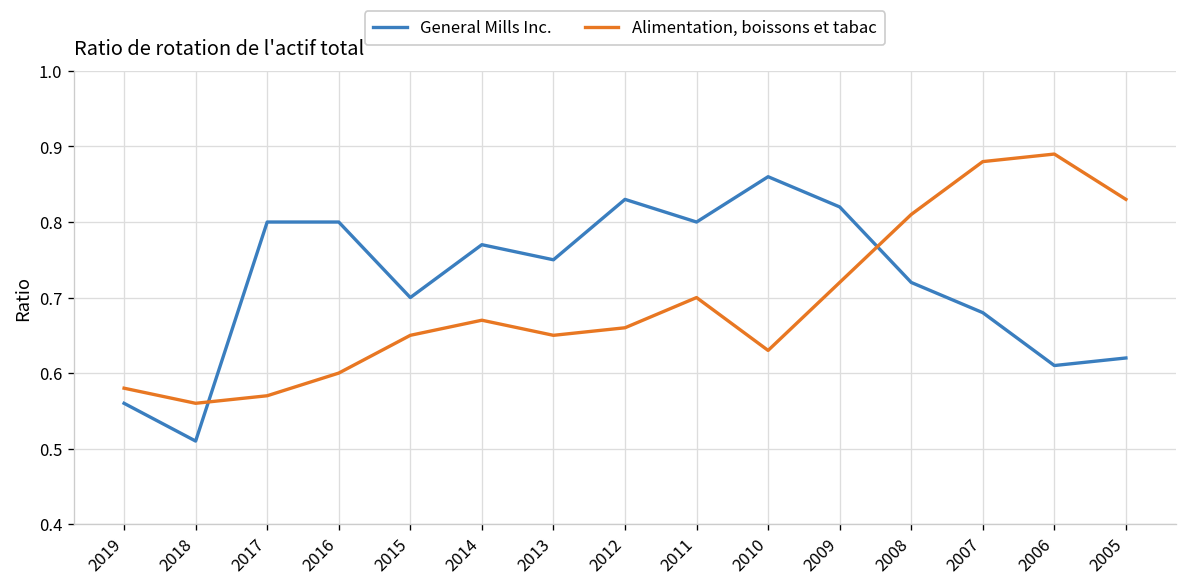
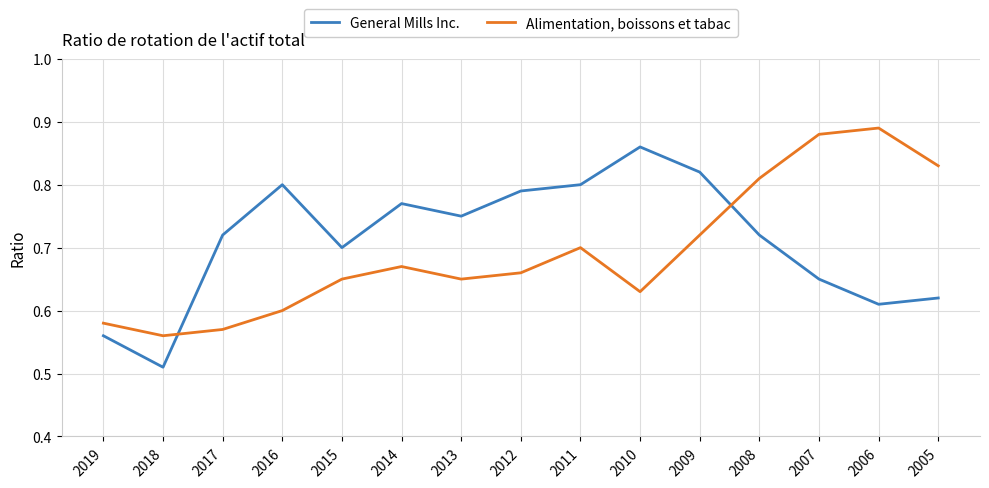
  {
    "General Mills Inc.": {
      "2019": 0.56,
      "2018": 0.51,
-     "2017": 0.80,
+     "2017": 0.72,
      "2016": 0.80,
      "2015": 0.70,
      "2014": 0.77,
      "2013": 0.75,
-     "2012": 0.83,
+     "2012": 0.79,
      "2011": 0.80,
      "2010": 0.86,
      "2009": 0.82,
      "2008": 0.72,
-     "2007": 0.68,
+     "2007": 0.65,
      "2006": 0.61,
      "2005": 0.62
    },
    "Alimentation, boissons et tabac": {
      "2019": 0.58,
      "2018": 0.56,
      "2017": 0.57,
      "2016": 0.60,
      "2015": 0.65,
      "2014": 0.67,
      "2013": 0.65,
      "2012": 0.66,
      "2011": 0.70,
      "2010": 0.63,
      "2009": 0.72,
      "2008": 0.81,
      "2007": 0.88,
      "2006": 0.89,
      "2005": 0.83
    }
  }
